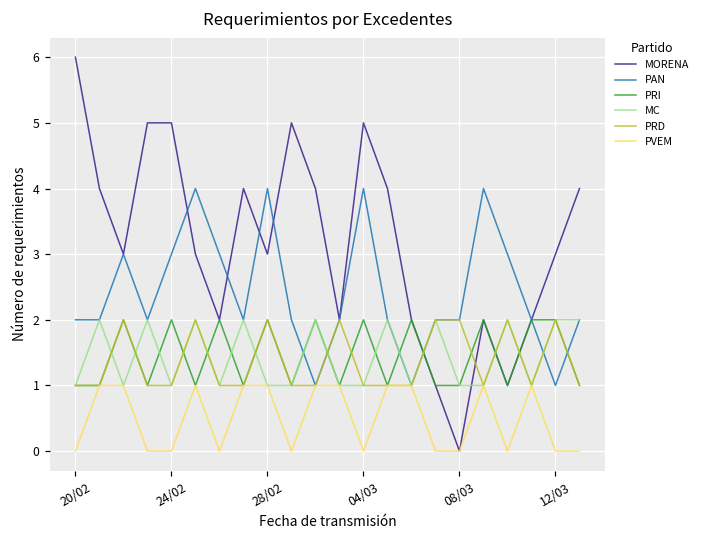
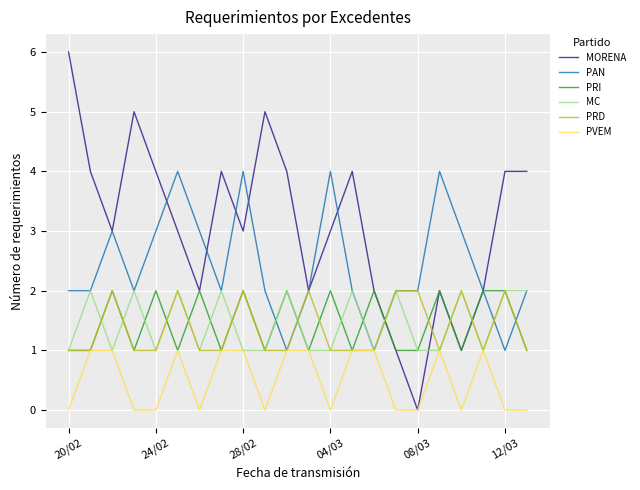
  {
    "MORENA": {
      "20/02": 6,
-     "24/02": 5,
+     "24/02": 4,
      "28/02": 3,
-     "04/03": 5,
-     "12/03": 3
+     "04/03": 3,
+     "12/03": 4
    },
    "PAN": {
      "20/02": 2,
      "24/02": 3,
      "28/02": 4,
      "04/03": 4,
      "12/03": 1
    },
    "PRI": {
      "24/02": 2,
      "04/03": 2
    },
    "PVEM": {
      "20/02": 0,
      "24/02": 0,
      "04/03": 0,
      "12/03": 0
    }
  }
